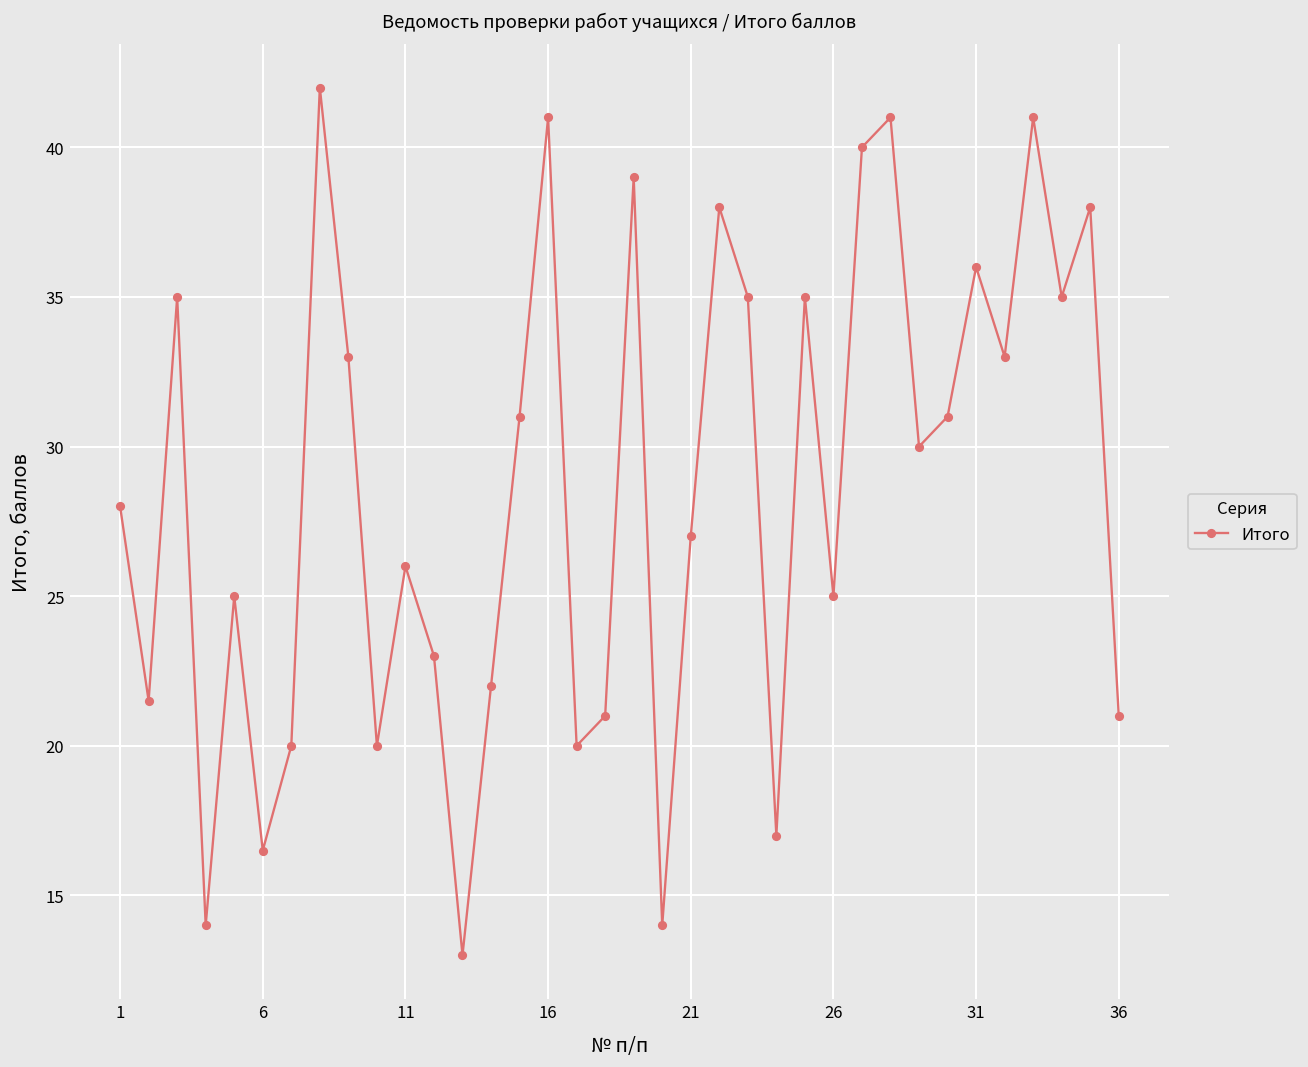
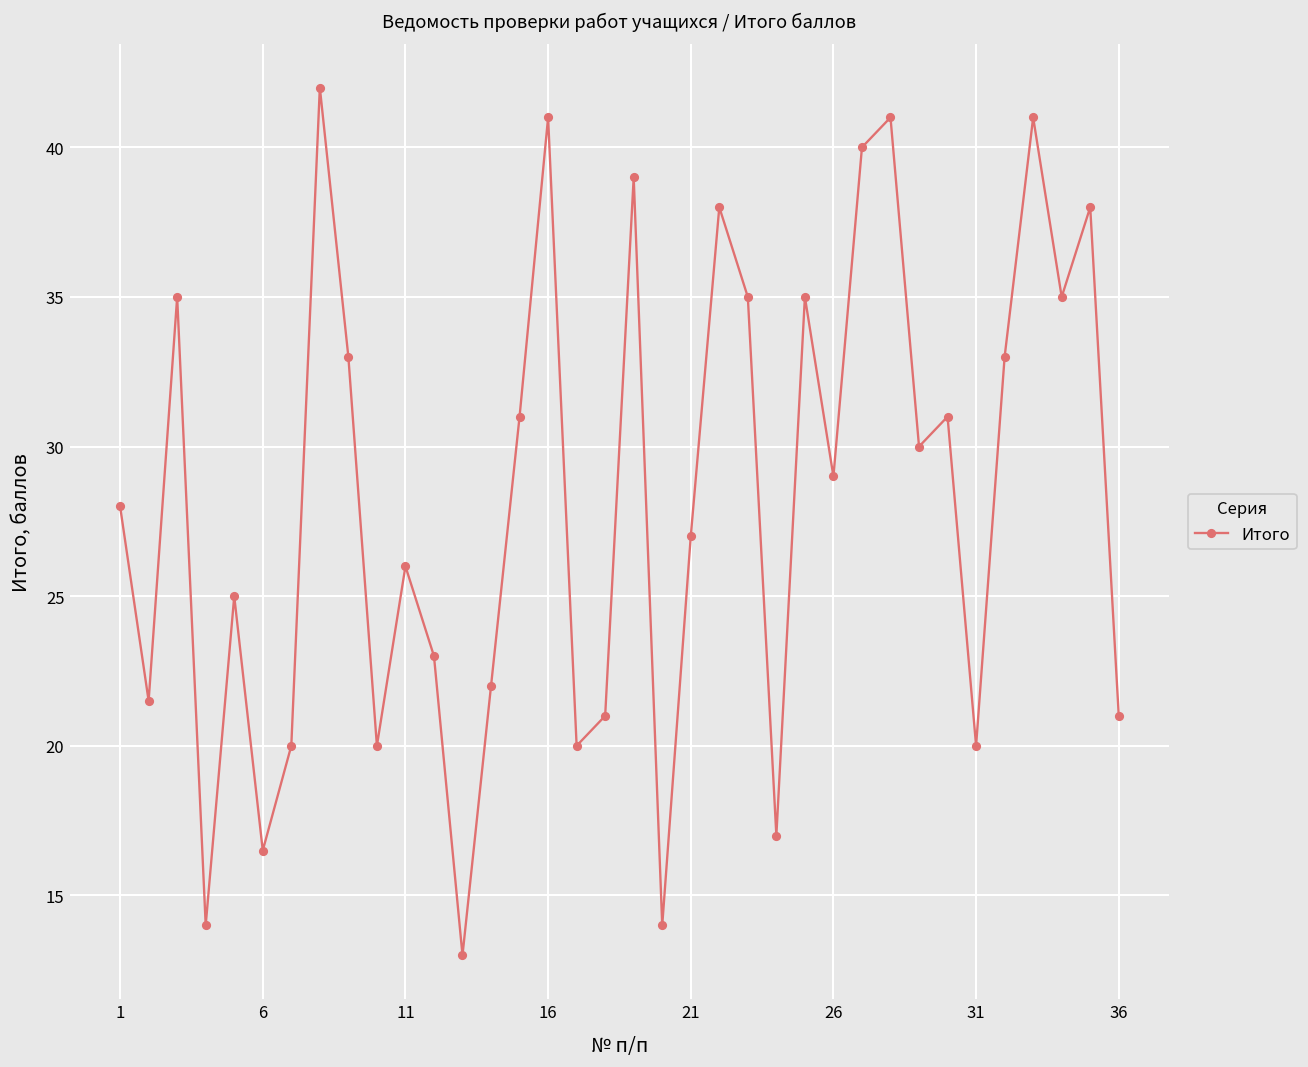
  {
    "1": 28,
    "6": 16.5,
    "11": 26,
    "16": 41,
    "21": 27,
-   "26": 25,
-   "31": 36,
+   "26": 29,
+   "31": 20,
    "36": 21
  }
